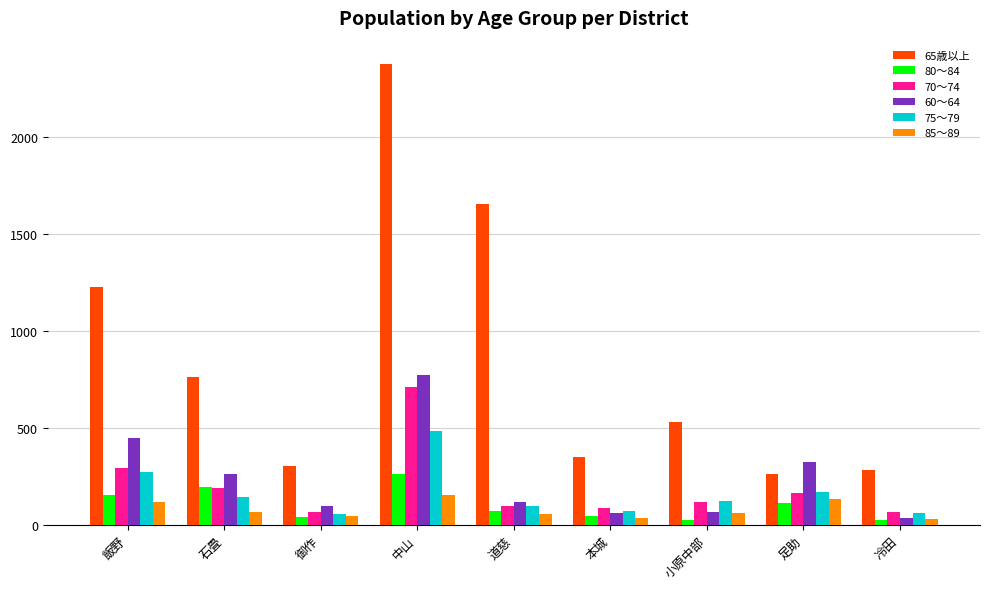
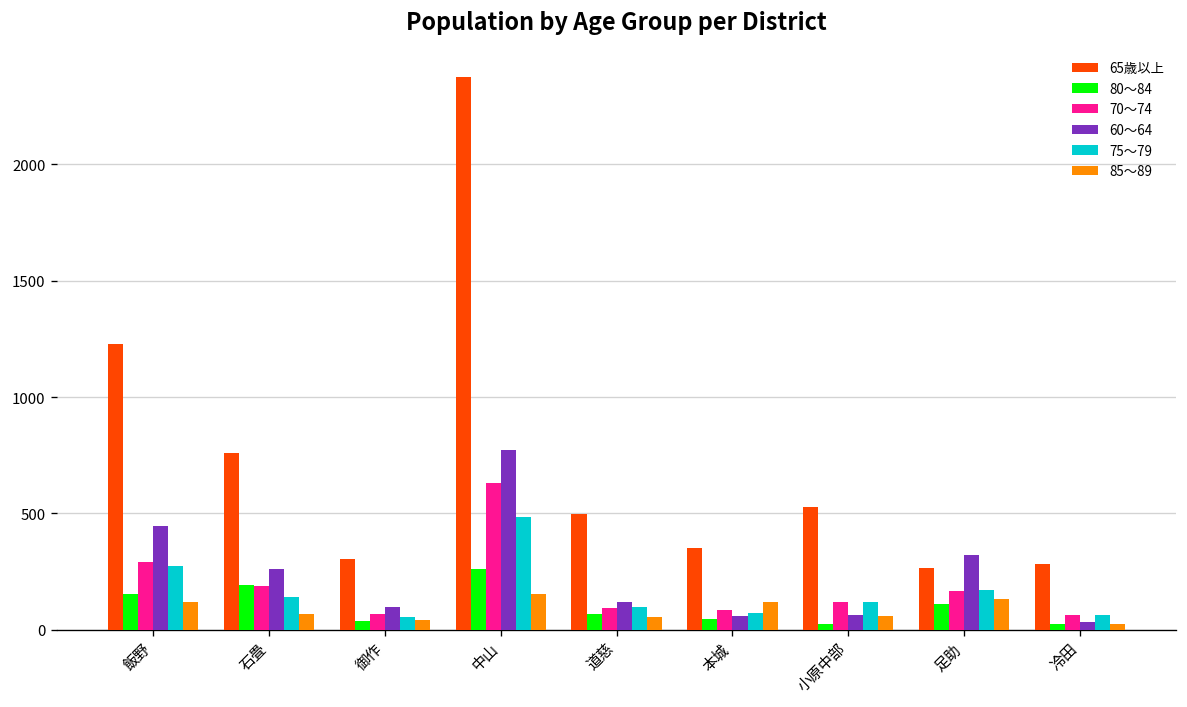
  {
    "65歳以上": {
      "飯野": 1230,
      "石畳": 760,
      "御作": 300,
      "中山": 2380,
-     "道慈": 1660,
+     "道慈": 500,
      "本城": 350,
      "小原中部": 530,
      "足助": 260,
      "冷田": 280
    },
    "80～84": {
      "飯野": 160,
      "石畳": 190,
      "御作": 40,
      "中山": 260,
      "道慈": 70,
      "本城": 50,
      "小原中部": 20,
      "足助": 110,
      "冷田": 20
    },
    "70～74": {
      "飯野": 290,
      "石畳": 190,
      "御作": 70,
-     "中山": 710,
+     "中山": 630,
      "道慈": 100,
      "本城": 90,
      "小原中部": 120,
      "足助": 170,
      "冷田": 60
    },
    "60～64": {
      "飯野": 450,
      "石畳": 260,
      "御作": 100,
      "中山": 770,
      "道慈": 120,
      "本城": 60,
      "小原中部": 70,
      "足助": 320,
      "冷田": 40
    },
    "75～79": {
      "飯野": 270,
      "石畳": 140,
      "御作": 60,
      "中山": 480,
      "道慈": 100,
      "本城": 70,
      "小原中部": 120,
      "足助": 170,
      "冷田": 60
    },
    "85～89": {
      "飯野": 120,
      "石畳": 70,
      "御作": 40,
      "中山": 150,
      "道慈": 60,
-     "本城": 40,
+     "本城": 120,
      "小原中部": 60,
      "足助": 130,
      "冷田": 30
    }
  }
